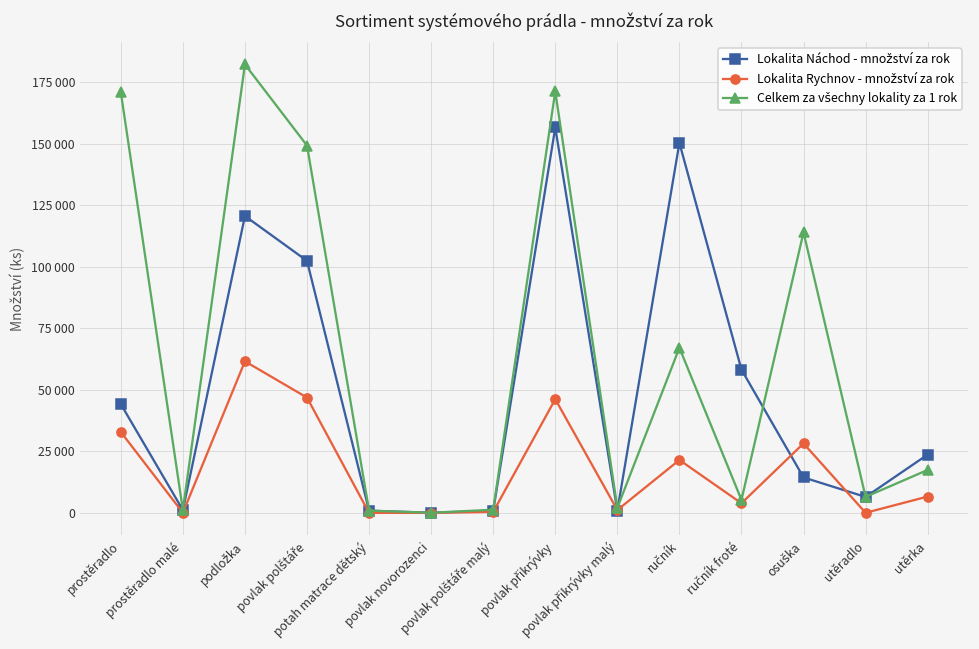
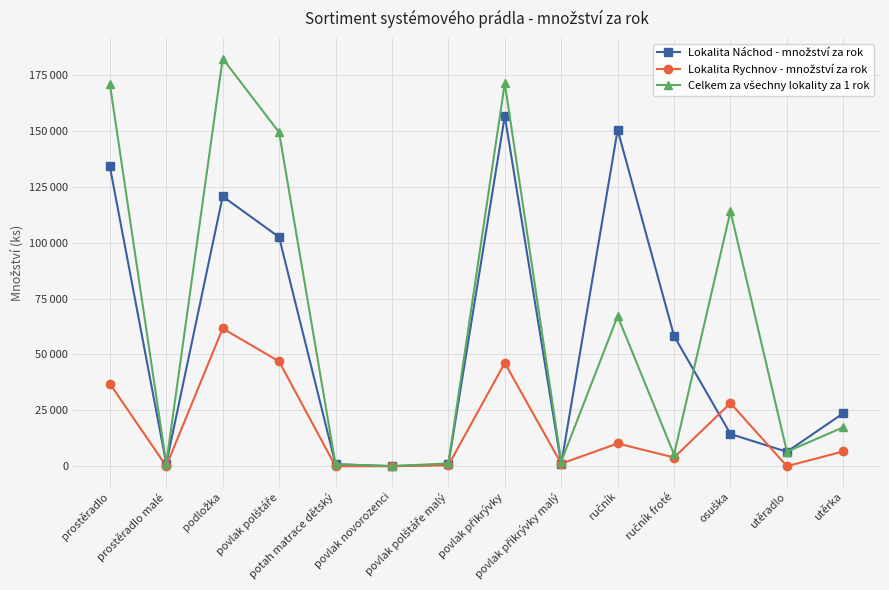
  {
    "Lokalita Náchod - množství za rok": {
-     "prostěradlo": 44000,
+     "prostěradlo": 134000,
      "podložka": 121000,
      "povlak polštáře": 102000,
      "povlak přikrývky": 157000,
      "ručník": 150000,
      "ručník froté": 58000,
      "osuška": 14000,
      "utěrka": 24000
    },
    "Lokalita Rychnov - množství za rok": {
-     "prostěradlo": 33000,
+     "prostěradlo": 37000,
      "podložka": 62000,
      "povlak polštáře": 47000,
      "povlak přikrývky": 46000,
-     "ručník": 22000,
+     "ručník": 10000,
      "ručník froté": 4000,
      "osuška": 28000,
      "utěradlo": 0,
      "utěrka": 7000
    },
    "Celkem za všechny lokality za 1 rok": {
      "prostěradlo": 171000,
      "podložka": 182000,
      "povlak polštáře": 149000,
      "povlak přikrývky": 171000,
      "ručník": 67000,
      "ručník froté": 5000,
      "osuška": 114000,
      "utěrka": 17000
    }
  }
